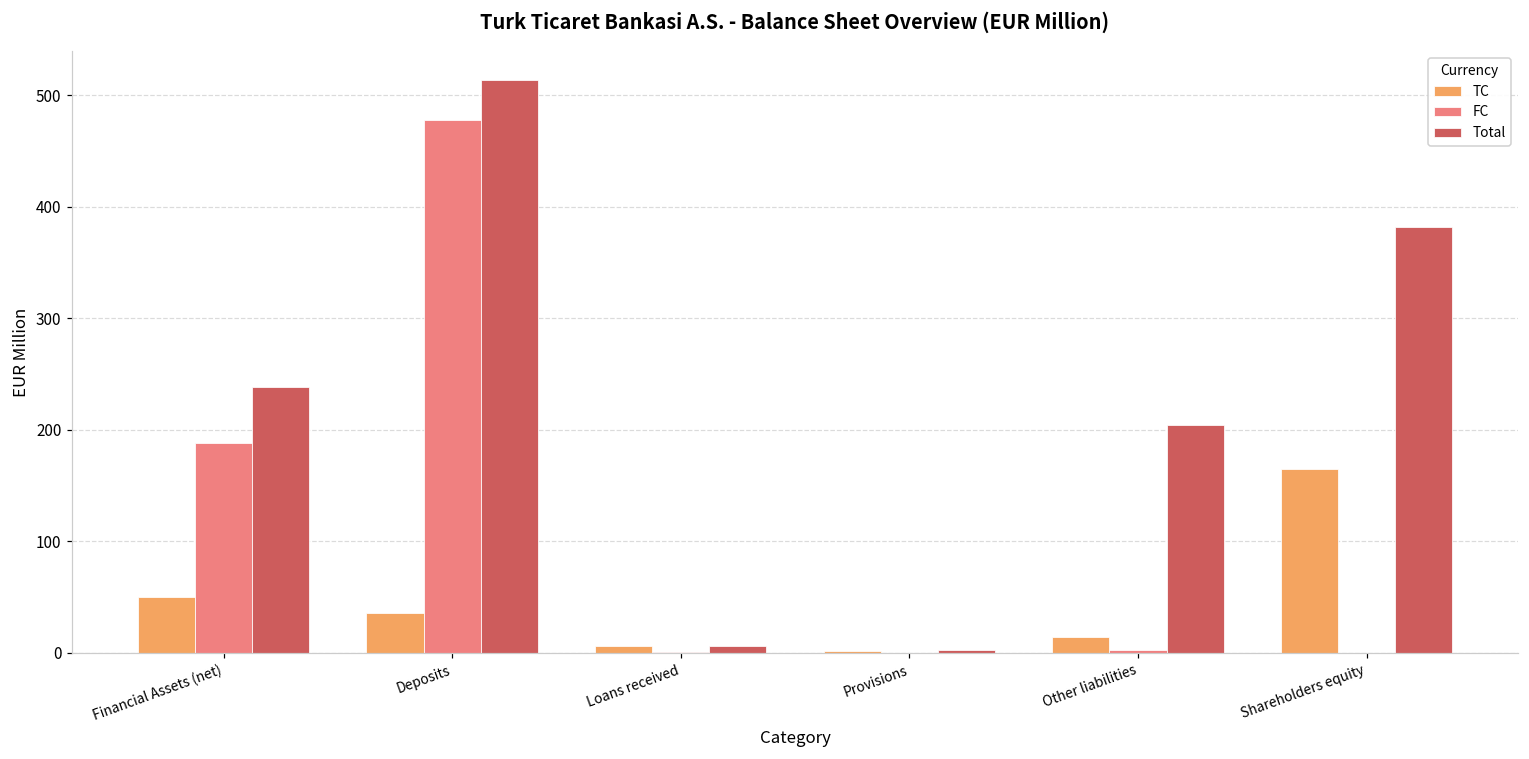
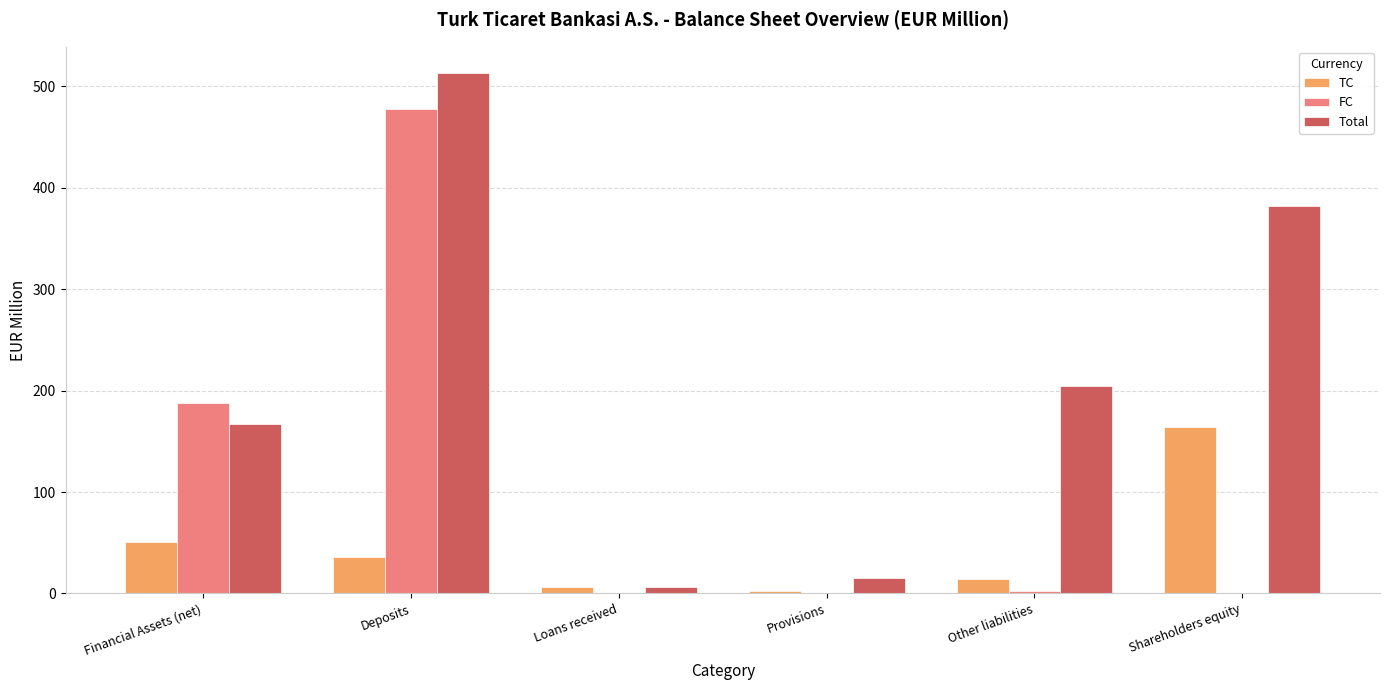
  {
    "Total": {
-     "Financial Assets (net)": 238,
+     "Financial Assets (net)": 167,
      "Deposits": 514,
      "Loans received": 6,
-     "Provisions": 2,
+     "Provisions": 15,
      "Other liabilities": 204,
      "Shareholders equity": 382
    }
  }
